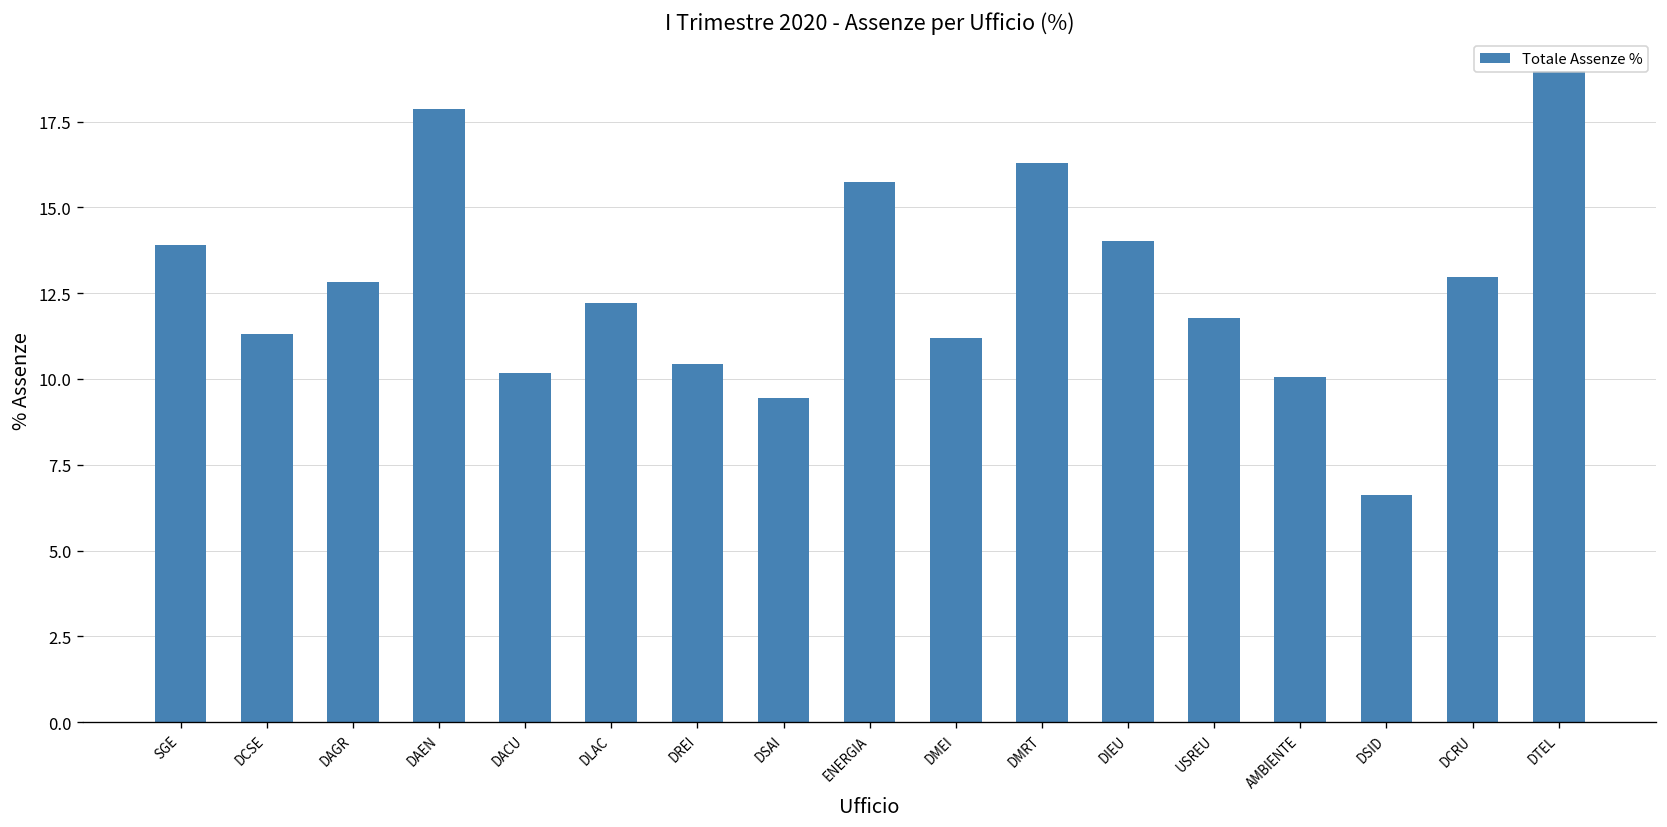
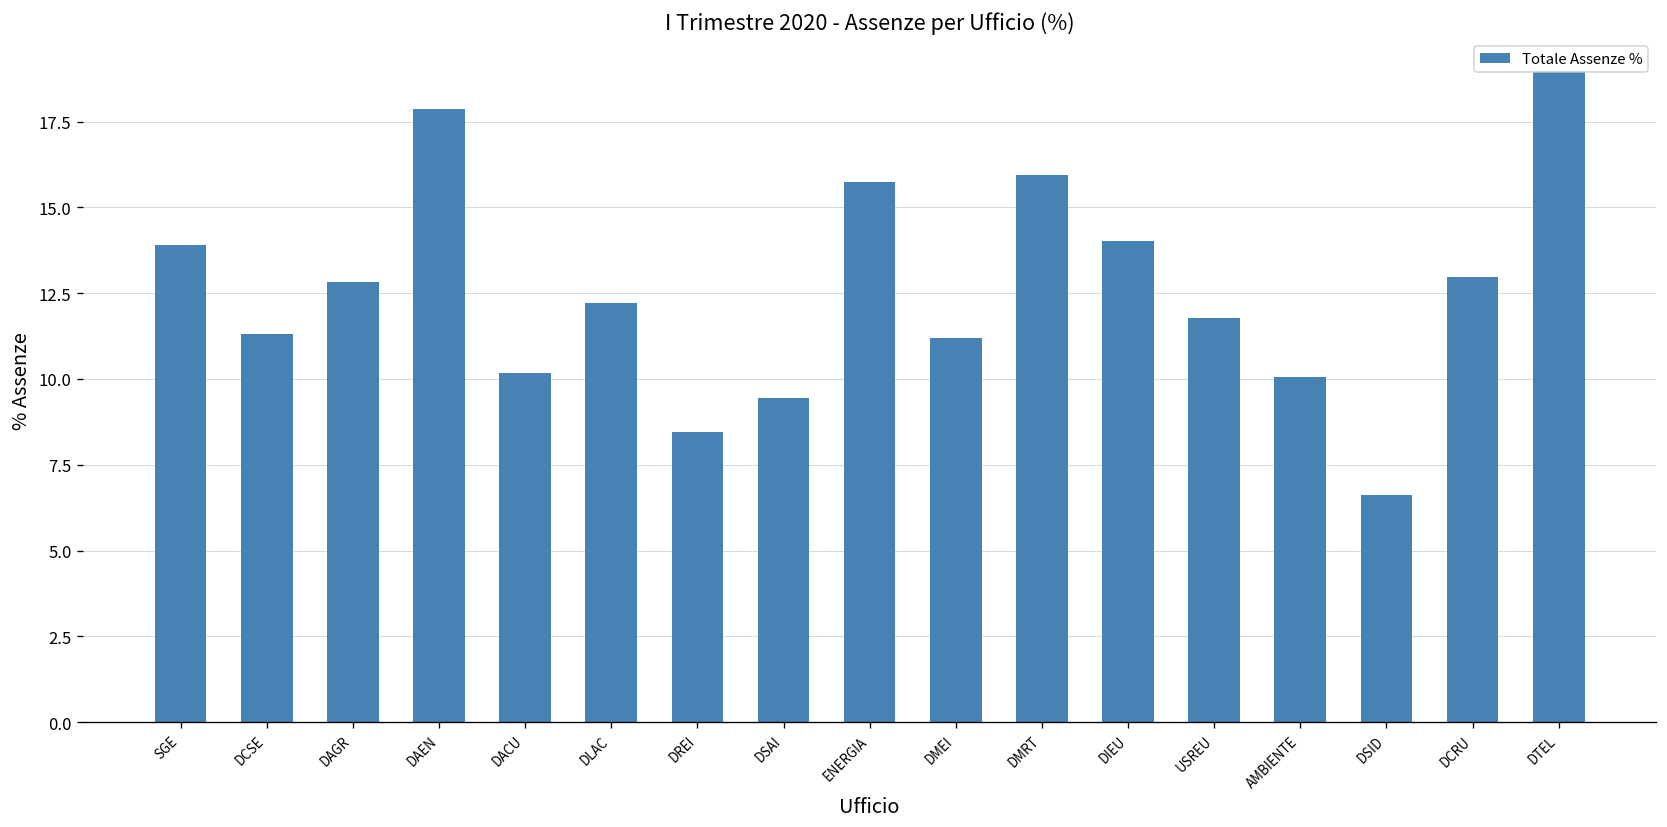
  {
    "SGE": 13.9,
    "DCSE": 11.3,
    "DAGR": 12.8,
    "DAEN": 17.9,
    "DACU": 10.2,
    "DLAC": 12.2,
-   "DREI": 10.4,
+   "DREI": 8.5,
    "DSAI": 9.5,
    "ENERGIA": 15.7,
    "DMEI": 11.2,
-   "DMRT": 16.3,
+   "DMRT": 15.9,
    "DIEU": 14.0,
    "USREU": 11.8,
    "AMBIENTE": 10.1,
    "DSID": 6.6,
    "DCRU": 13.0
  }
